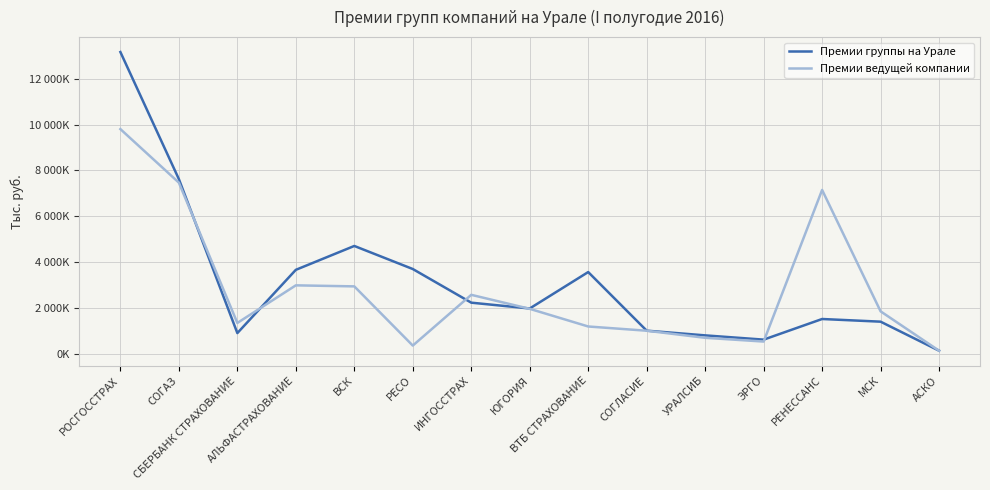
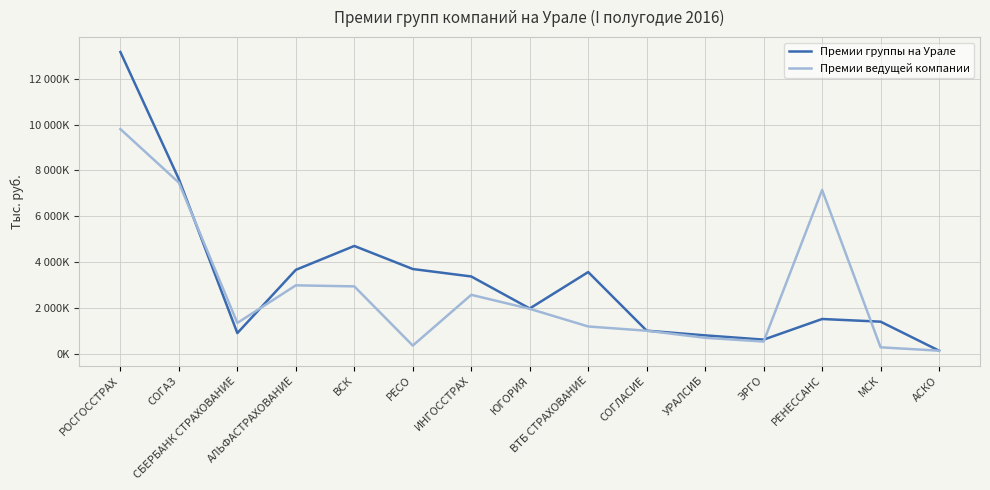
  {
    "Премии группы на Урале": {
      "РОСГОССТРАХ": 13200000,
      "СОГАЗ": 7600000,
      "СБЕРБАНК СТРАХОВАНИЕ": 900000,
      "АЛЬФАСТРАХОВАНИЕ": 3700000,
      "ВСК": 4700000,
      "РЕСО": 3700000,
-     "ИНГОССТРАХ": 2200000,
+     "ИНГОССТРАХ": 3400000,
      "ВТБ СТРАХОВАНИЕ": 3600000,
      "РЕНЕССАНС": 1500000,
      "МСК": 1400000
    },
    "Премии ведущей компании": {
      "РОСГОССТРАХ": 9800000,
      "СОГАЗ": 7500000,
      "СБЕРБАНК СТРАХОВАНИЕ": 1400000,
      "АЛЬФАСТРАХОВАНИЕ": 3000000,
      "ВСК": 2900000,
      "РЕСО": 400000,
      "ИНГОССТРАХ": 2600000,
      "ВТБ СТРАХОВАНИЕ": 1200000,
      "РЕНЕССАНС": 7200000,
-     "МСК": 1900000
+     "МСК": 300000
    }
  }
